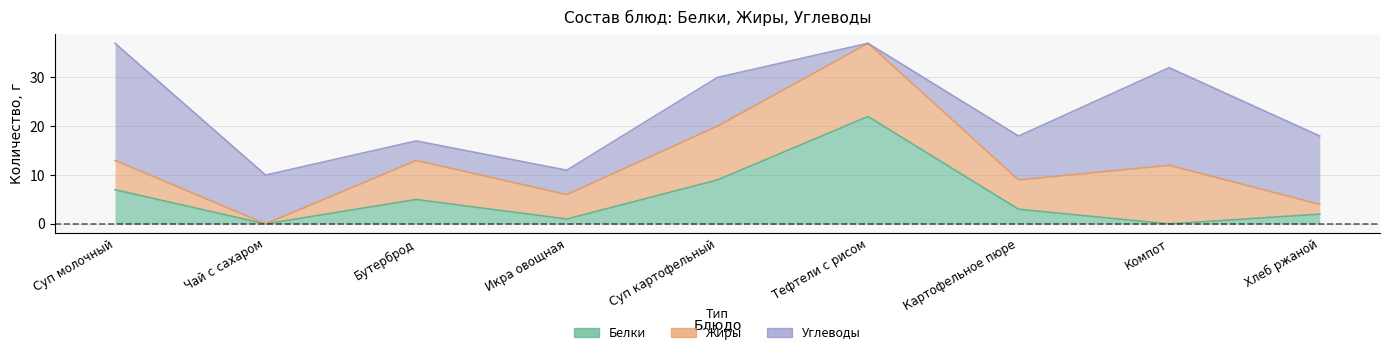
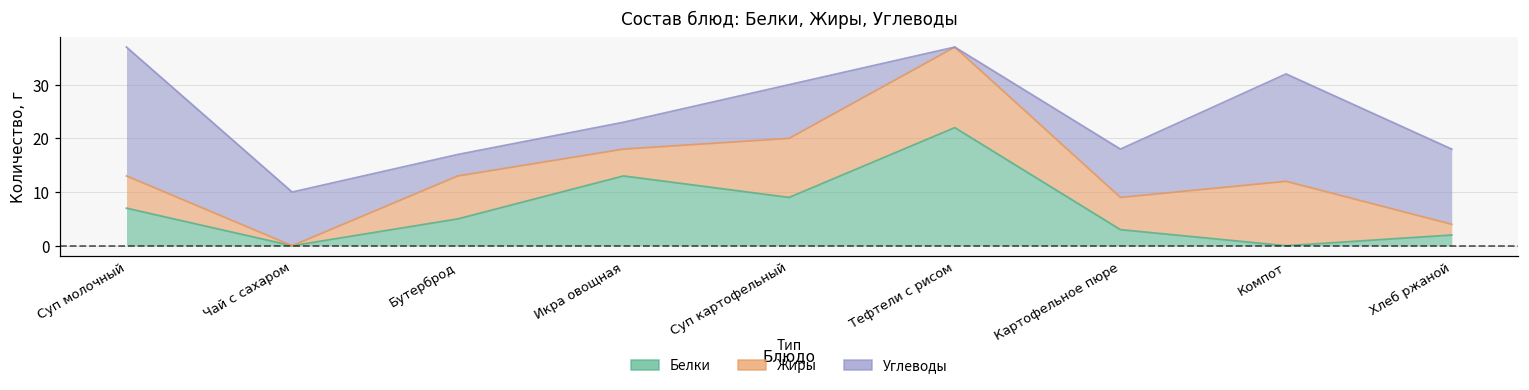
  {
    "Белки": {
      "Суп молочный": 7,
      "Бутерброд": 5,
-     "Икра овощная": 1,
+     "Икра овощная": 13,
      "Суп картофельный": 9,
      "Тефтели с рисом": 22,
      "Картофельное пюре": 3,
      "Компот": 0,
      "Хлеб ржаной": 2
    },
    "Жиры": {
      "Суп молочный": 6,
      "Бутерброд": 8,
      "Икра овощная": 5,
      "Суп картофельный": 11,
      "Картофельное пюре": 6,
      "Компот": 12,
      "Хлеб ржаной": 2
    },
    "Углеводы": {
      "Суп молочный": 24,
      "Чай с сахаром": 10,
      "Бутерброд": 4,
      "Икра овощная": 5,
      "Суп картофельный": 10,
      "Картофельное пюре": 9,
      "Компот": 20,
      "Хлеб ржаной": 14
    }
  }
